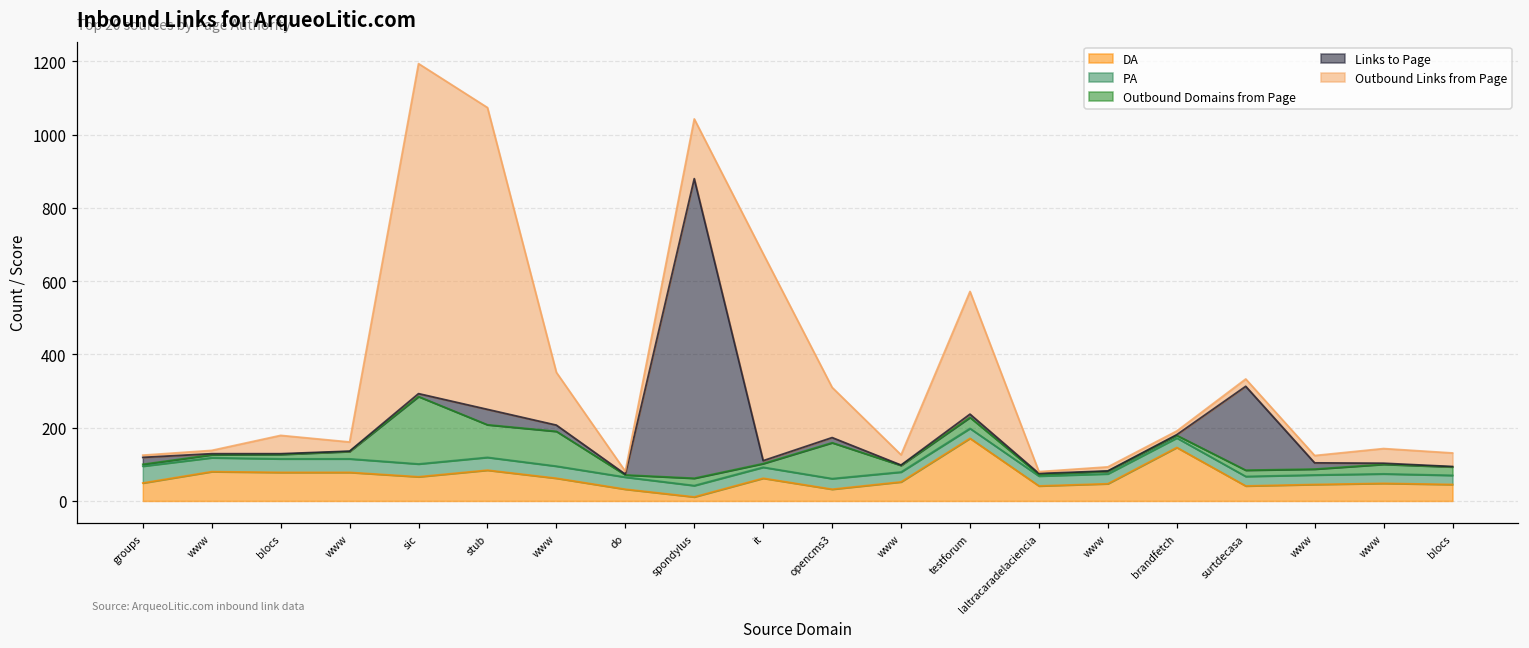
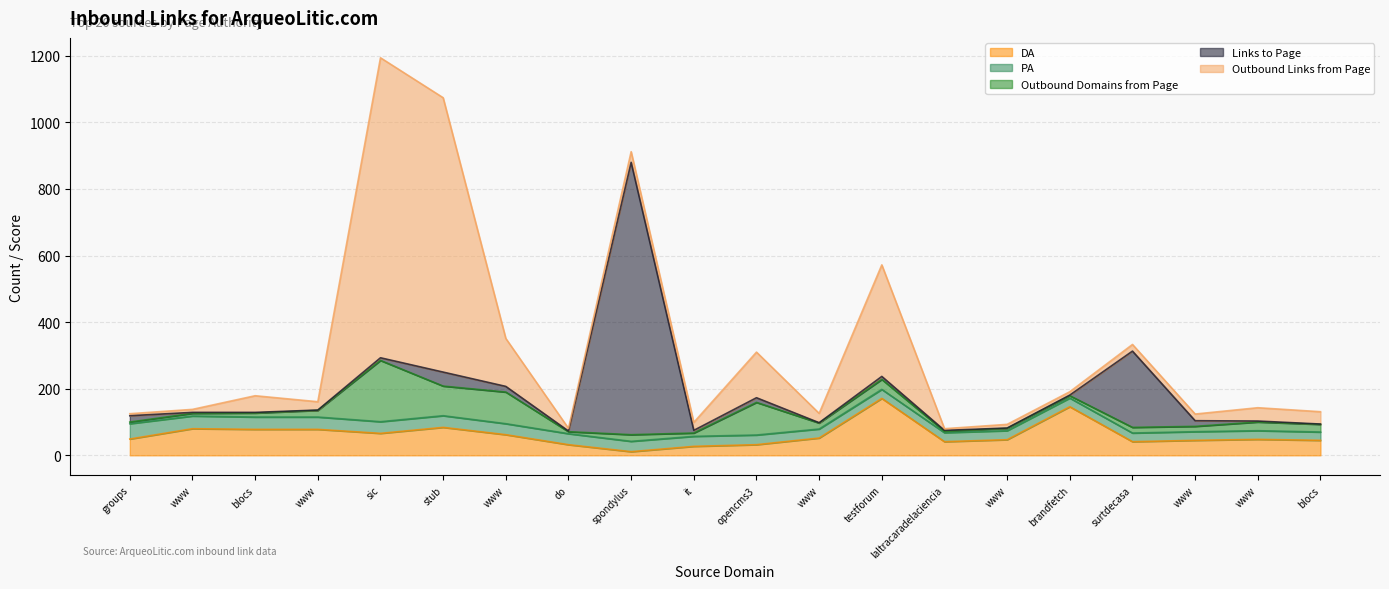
  {
    "DA": {
      "groups": 50,
      "sic": 70,
      "stub": 80,
      "do": 30,
      "spondylus": 10,
-     "it": 60,
+     "it": 30,
      "opencms3": 30,
      "testforum": 170,
      "laltracaradelaciencia": 40,
      "brandfetch": 150,
      "surtdecasa": 40
    },
    "Links to Page": {
      "sic": 10,
      "stub": 40,
      "spondylus": 820,
      "it": 10,
      "opencms3": 10,
      "testforum": 10,
      "surtdecasa": 230
    },
    "Outbound Links from Page": {
      "sic": 900,
      "stub": 820,
      "do": 10,
-     "spondylus": 160,
-     "it": 570,
+     "spondylus": 30,
+     "it": 20,
      "opencms3": 140,
      "testforum": 340,
      "brandfetch": 10,
      "surtdecasa": 20
    }
  }
